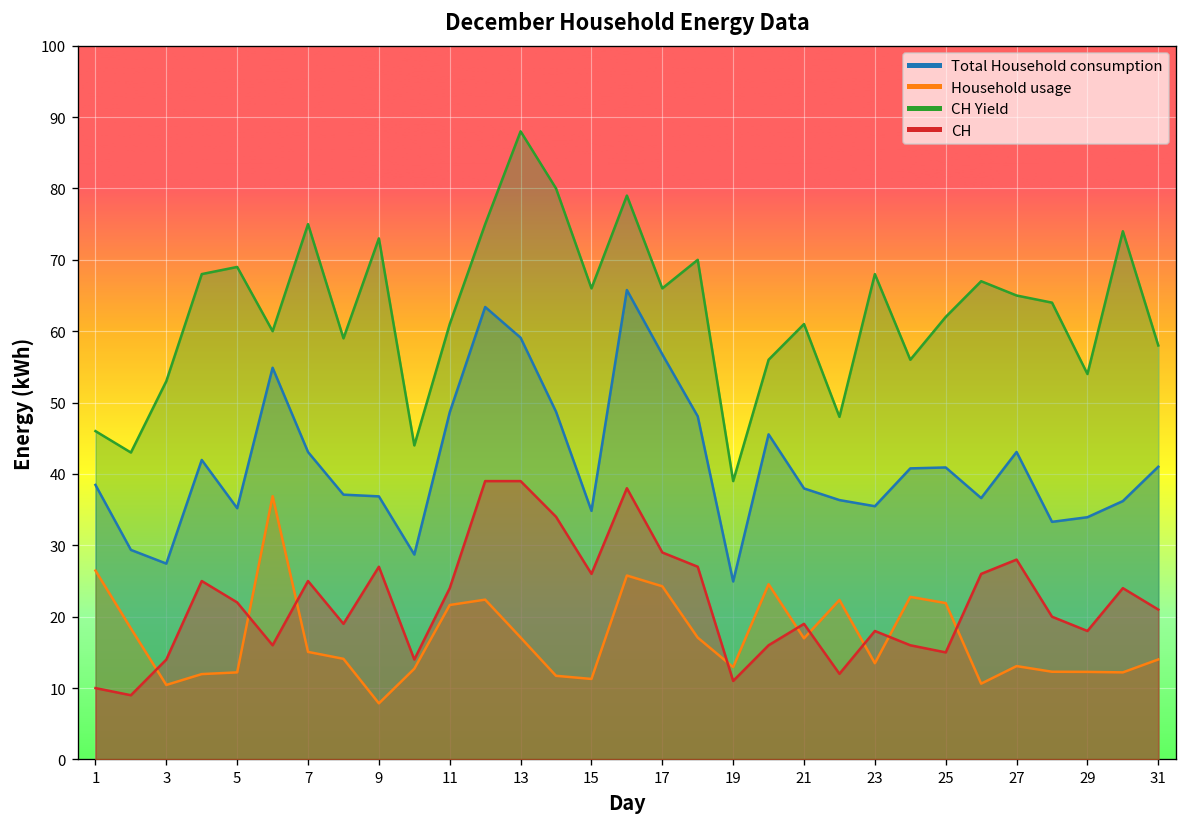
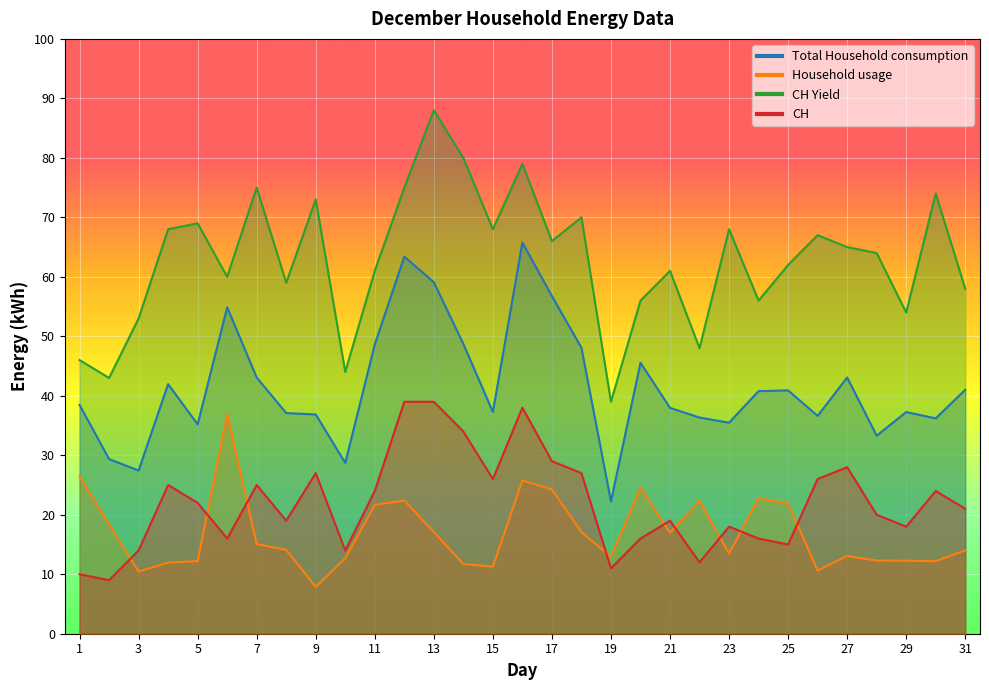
  {
    "Total Household consumption": {
      "1": 38,
      "3": 27,
      "5": 35,
      "7": 43,
      "9": 37,
      "11": 49,
      "13": 59,
-     "15": 35,
+     "15": 37,
      "17": 57,
-     "19": 25,
+     "19": 22,
      "21": 38,
      "23": 35,
      "25": 41,
      "27": 43,
-     "29": 34,
+     "29": 37,
      "31": 41
    },
    "CH Yield": {
      "1": 46,
      "3": 53,
      "5": 69,
      "7": 75,
      "9": 73,
      "11": 61,
      "13": 88,
-     "15": 66,
+     "15": 68,
      "17": 66,
      "19": 39,
      "21": 61,
      "23": 68,
      "25": 62,
      "27": 65,
      "29": 54,
      "31": 58
    }
  }
